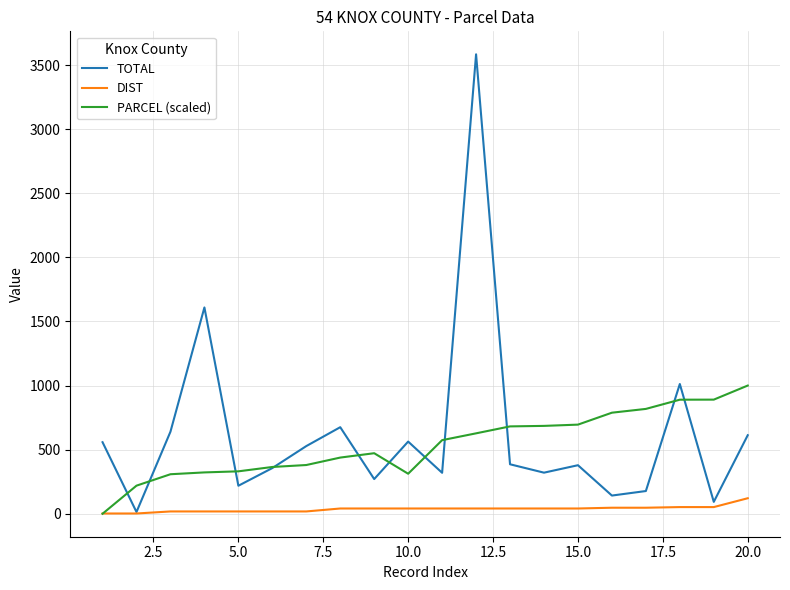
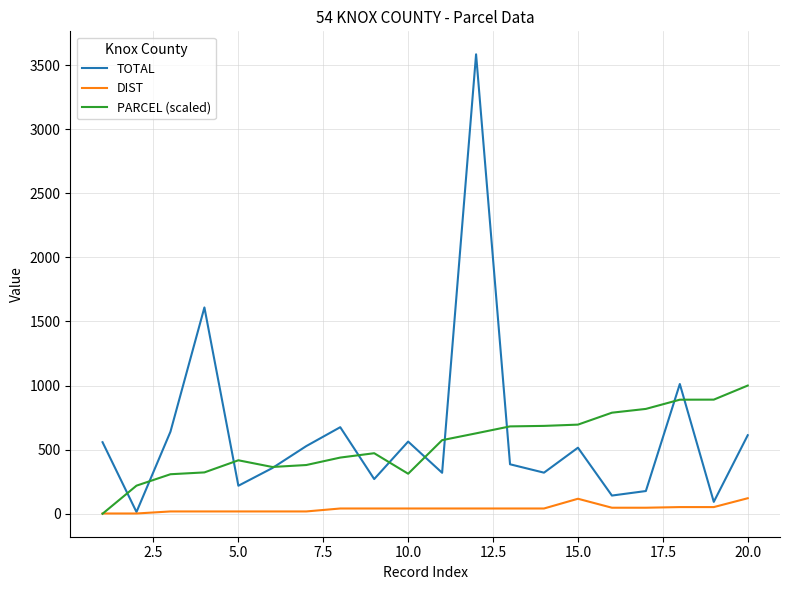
  {
    "TOTAL": {
      "5.0": 220,
      "10.0": 560,
-     "15.0": 380,
+     "15.0": 520,
      "20.0": 610
    },
    "DIST": {
      "5.0": 20,
      "10.0": 40,
-     "15.0": 40,
+     "15.0": 120,
      "20.0": 120
    },
    "PARCEL (scaled)": {
-     "5.0": 330,
+     "5.0": 420,
      "10.0": 310,
      "15.0": 700,
      "20.0": 1000
    }
  }
